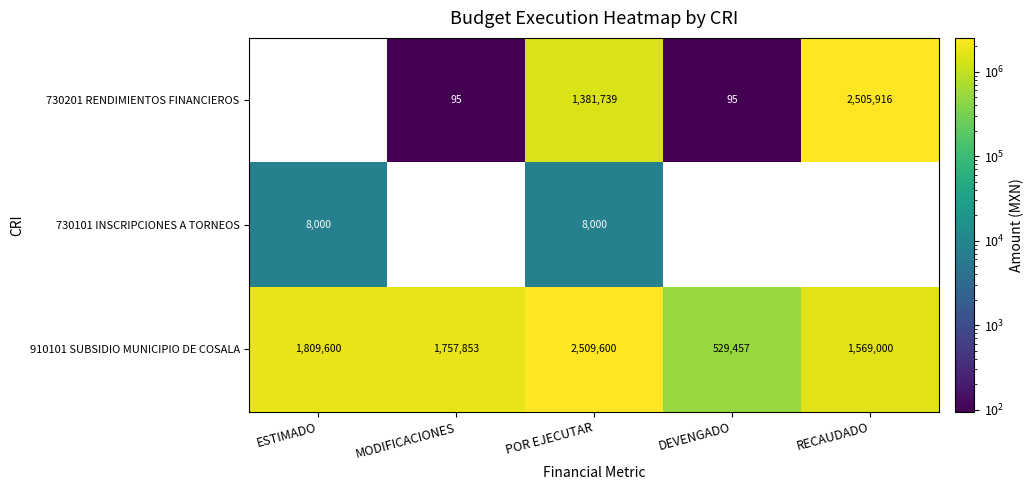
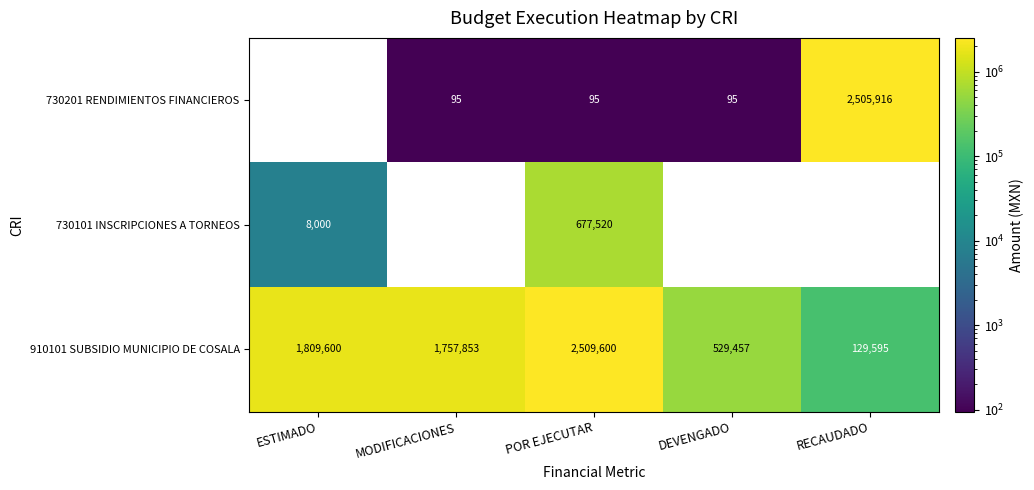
  {
    "730201 RENDIMIENTOS FINANCIEROS": {
      "MODIFICACIONES": "95",
-     "POR EJECUTAR": "1,381,739",
+     "POR EJECUTAR": "95",
      "DEVENGADO": "95",
      "RECAUDADO": "2,505,916"
    },
    "730101 INSCRIPCIONES A TORNEOS": {
      "ESTIMADO": "8,000",
-     "POR EJECUTAR": "8,000"
+     "POR EJECUTAR": "677,520"
    },
    "910101 SUBSIDIO MUNICIPIO DE COSALA": {
      "ESTIMADO": "1,809,600",
      "MODIFICACIONES": "1,757,853",
      "POR EJECUTAR": "2,509,600",
      "DEVENGADO": "529,457",
-     "RECAUDADO": "1,569,000"
+     "RECAUDADO": "129,595"
    }
  }
